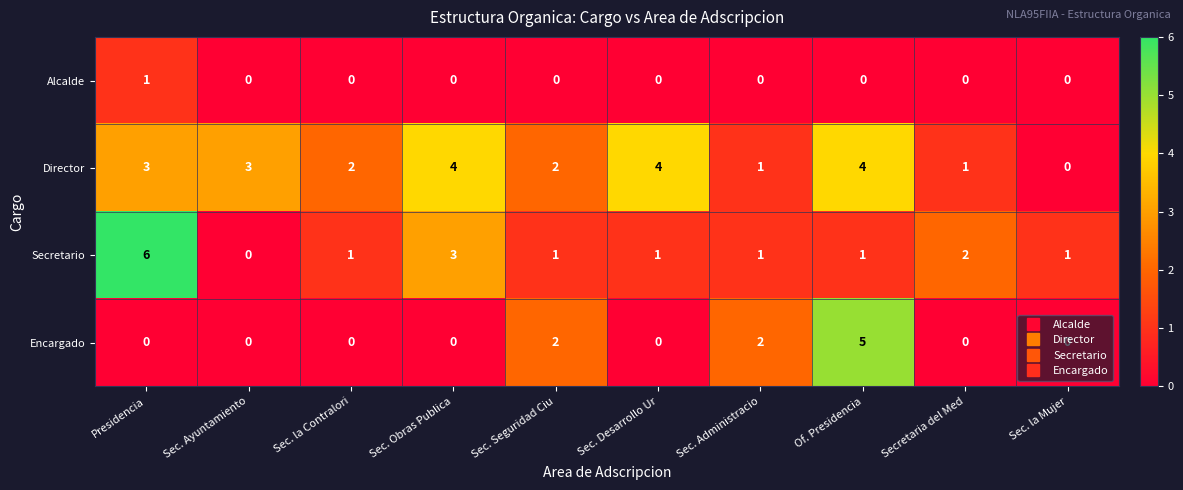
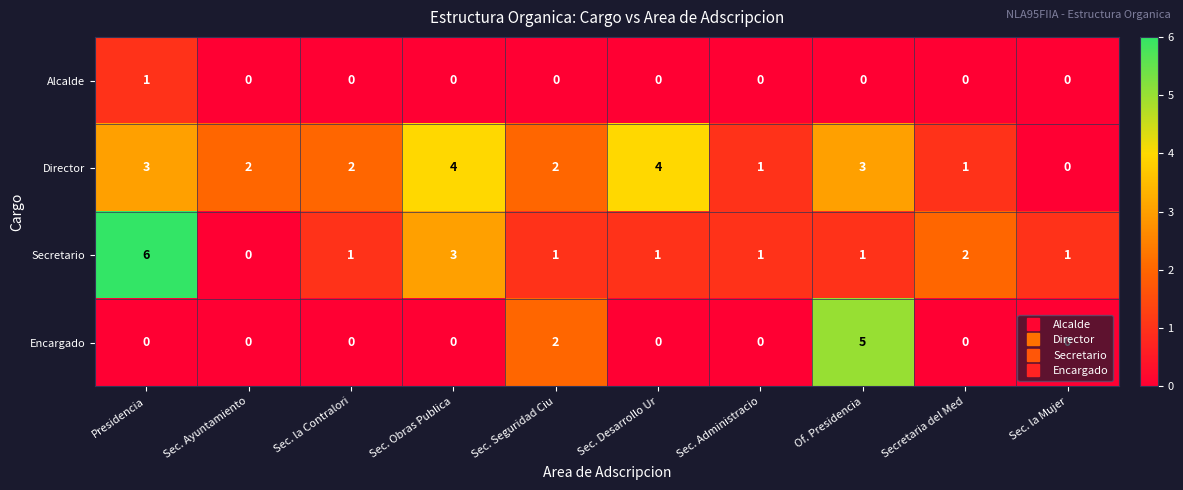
  {
    "Alcalde": {
      "Presidencia": 1,
      "Sec. Ayuntamiento": 0,
      "Sec. la Contralori": 0,
      "Sec. Obras Publica": 0,
      "Sec. Seguridad Ciu": 0,
      "Sec. Desarrollo Ur": 0,
      "Sec. Administracio": 0,
      "Of. Presidencia": 0,
      "Secretaria del Med": 0,
      "Sec. la Mujer": 0
    },
    "Director": {
      "Presidencia": 3,
-     "Sec. Ayuntamiento": 3,
+     "Sec. Ayuntamiento": 2,
      "Sec. la Contralori": 2,
      "Sec. Obras Publica": 4,
      "Sec. Seguridad Ciu": 2,
      "Sec. Desarrollo Ur": 4,
      "Sec. Administracio": 1,
-     "Of. Presidencia": 4,
+     "Of. Presidencia": 3,
      "Secretaria del Med": 1,
      "Sec. la Mujer": 0
    },
    "Secretario": {
      "Presidencia": 6,
      "Sec. Ayuntamiento": 0,
      "Sec. la Contralori": 1,
      "Sec. Obras Publica": 3,
      "Sec. Seguridad Ciu": 1,
      "Sec. Desarrollo Ur": 1,
      "Sec. Administracio": 1,
      "Of. Presidencia": 1,
      "Secretaria del Med": 2,
      "Sec. la Mujer": 1
    },
    "Encargado": {
      "Presidencia": 0,
      "Sec. Ayuntamiento": 0,
      "Sec. la Contralori": 0,
      "Sec. Obras Publica": 0,
      "Sec. Seguridad Ciu": 2,
      "Sec. Desarrollo Ur": 0,
-     "Sec. Administracio": 2,
+     "Sec. Administracio": 0,
      "Of. Presidencia": 5,
      "Secretaria del Med": 0
    }
  }
